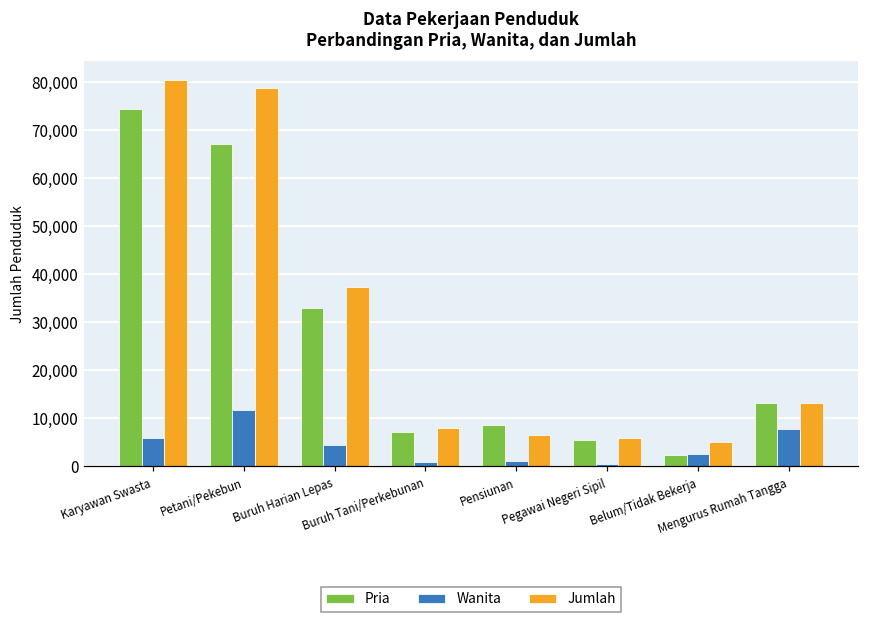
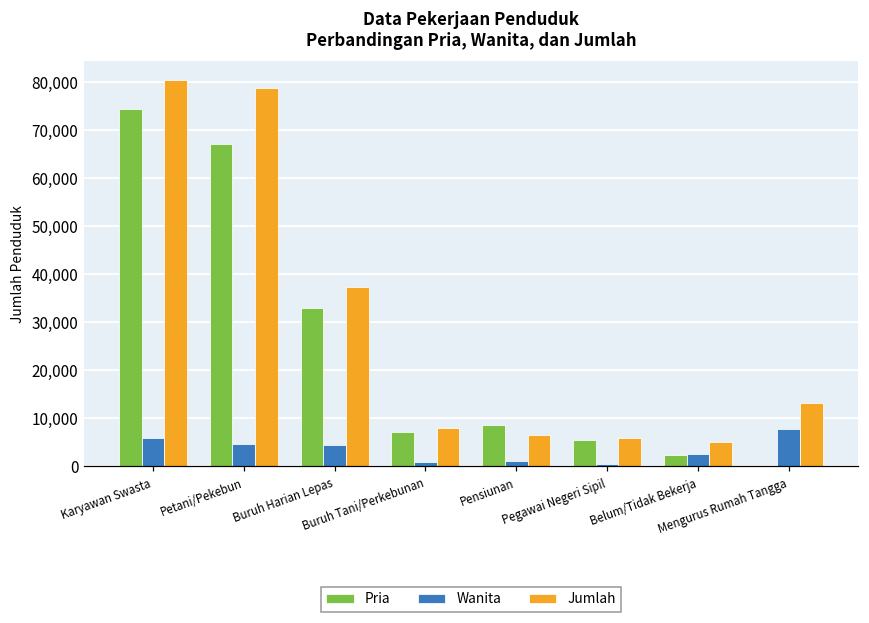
  {
    "Pria": {
      "Karyawan Swasta": "75,000",
      "Petani/Pekebun": "67,000",
      "Buruh Harian Lepas": "33,000",
      "Buruh Tani/Perkebunan": "7,000",
      "Pensiunan": "9,000",
      "Pegawai Negeri Sipil": "5,000",
      "Belum/Tidak Bekerja": "2,000",
-     "Mengurus Rumah Tangga": "13,000"
+     "Mengurus Rumah Tangga": "0"
    },
    "Wanita": {
      "Karyawan Swasta": "6,000",
-     "Petani/Pekebun": "12,000",
+     "Petani/Pekebun": "5,000",
      "Buruh Harian Lepas": "4,000",
      "Buruh Tani/Perkebunan": "1,000",
      "Pensiunan": "1,000",
      "Belum/Tidak Bekerja": "3,000",
      "Mengurus Rumah Tangga": "8,000"
    },
    "Jumlah": {
      "Karyawan Swasta": "80,000",
      "Petani/Pekebun": "79,000",
      "Buruh Harian Lepas": "37,000",
      "Buruh Tani/Perkebunan": "8,000",
      "Pensiunan": "7,000",
      "Pegawai Negeri Sipil": "6,000",
      "Belum/Tidak Bekerja": "5,000",
      "Mengurus Rumah Tangga": "13,000"
    }
  }
